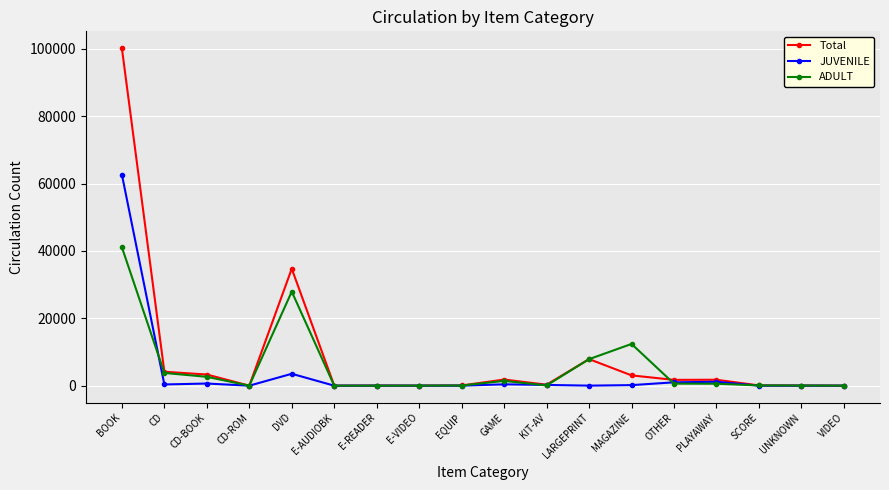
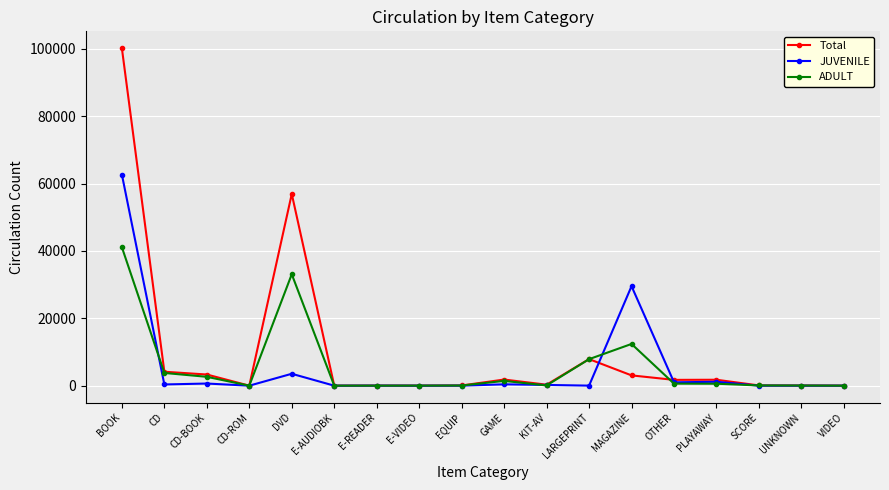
  {
    "Total": {
      "BOOK": 100000,
-     "DVD": 35000,
+     "DVD": 57000,
      "MAGAZINE": 3000
    },
    "JUVENILE": {
      "BOOK": 63000,
      "CD": 0,
      "CD-BOOK": 1000,
      "DVD": 4000,
      "GAME": 0,
      "LARGEPRINT": 0,
-     "MAGAZINE": 0
+     "MAGAZINE": 30000
    },
    "ADULT": {
      "BOOK": 41000,
-     "DVD": 28000,
+     "DVD": 33000,
      "MAGAZINE": 12000
    }
  }
